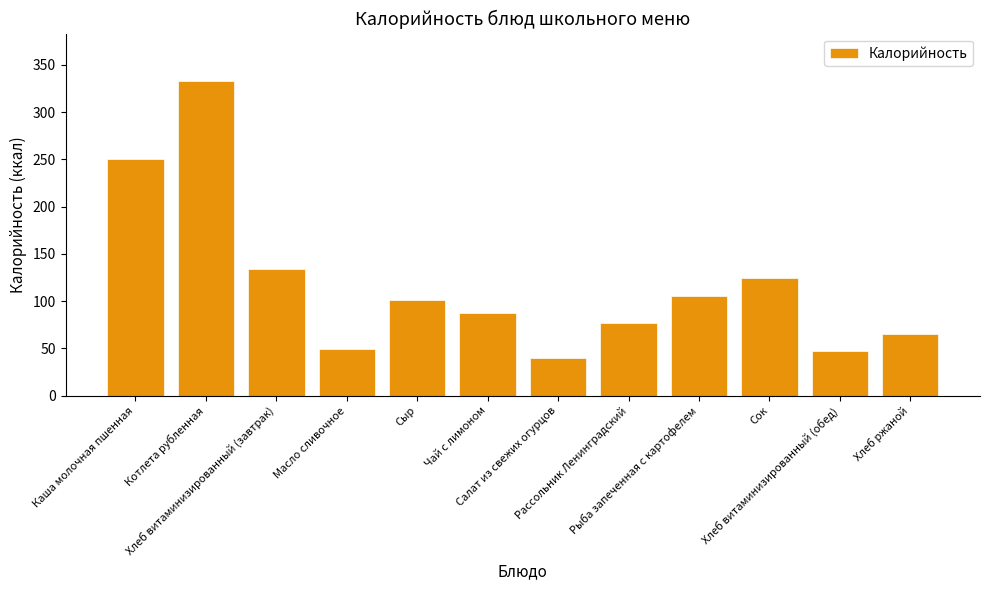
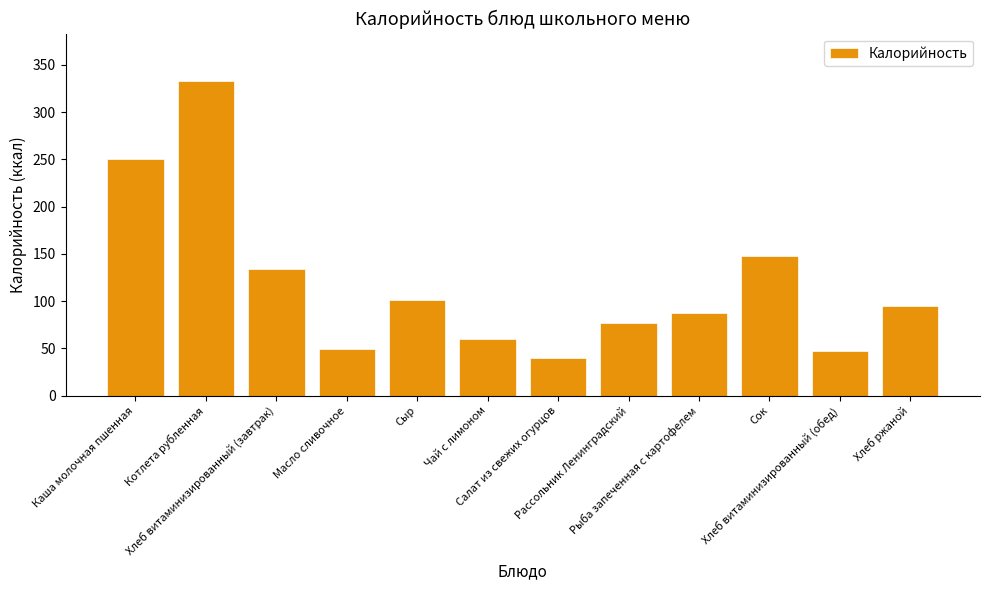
  {
    "Каша молочная пшенная": 250,
    "Котлета рубленная": 330,
    "Хлеб витаминизированный (завтрак)": 130,
    "Масло сливочное": 50,
    "Сыр": 100,
-   "Чай с лимоном": 90,
+   "Чай с лимоном": 60,
    "Салат из свежих огурцов": 40,
    "Рассольник Ленинградский": 80,
-   "Рыба запеченная с картофелем": 110,
-   "Сок": 120,
+   "Рыба запеченная с картофелем": 90,
+   "Сок": 150,
    "Хлеб витаминизированный (обед)": 50,
-   "Хлеб ржаной": 70
+   "Хлеб ржаной": 100
  }
